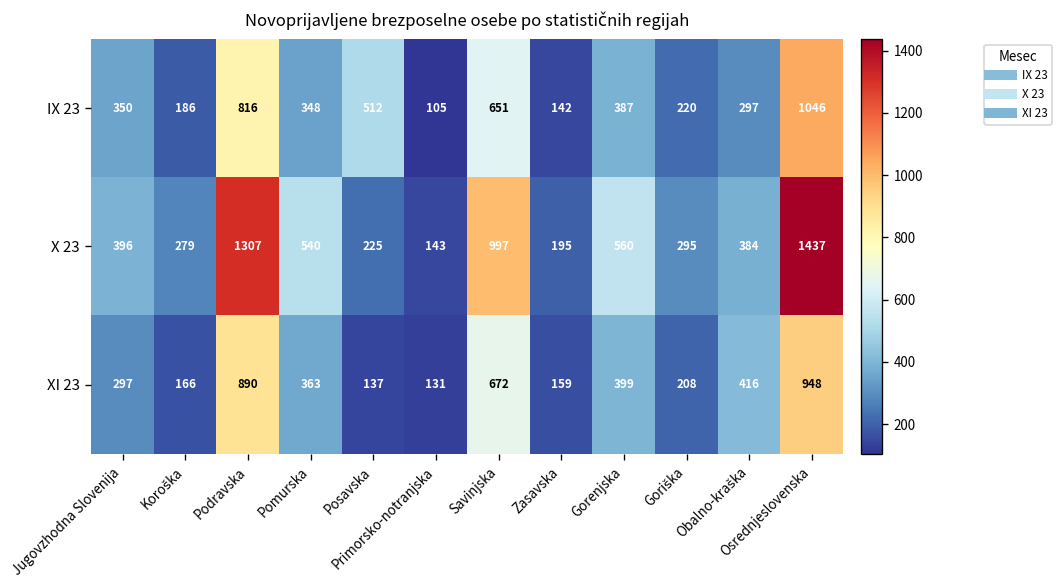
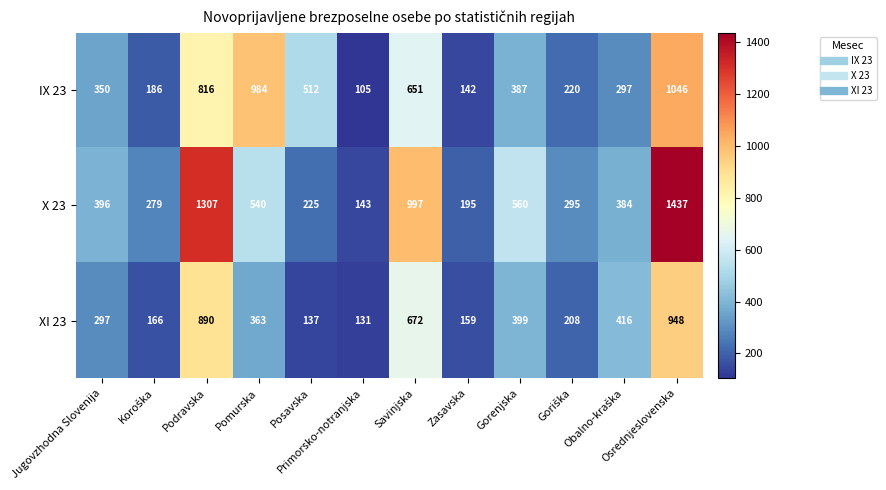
  {
    "IX 23": {
      "Jugovzhodna Slovenija": 350,
      "Koroška": 186,
      "Podravska": 816,
-     "Pomurska": 348,
+     "Pomurska": 984,
      "Posavska": 512,
      "Primorsko-notranjska": 105,
      "Savinjska": 651,
      "Zasavska": 142,
      "Gorenjska": 387,
      "Goriška": 220,
      "Obalno-kraška": 297,
      "Osrednjeslovenska": 1046
    },
    "X 23": {
      "Jugovzhodna Slovenija": 396,
      "Koroška": 279,
      "Podravska": 1307,
      "Pomurska": 540,
      "Posavska": 225,
      "Primorsko-notranjska": 143,
      "Savinjska": 997,
      "Zasavska": 195,
      "Gorenjska": 560,
      "Goriška": 295,
      "Obalno-kraška": 384,
      "Osrednjeslovenska": 1437
    },
    "XI 23": {
      "Jugovzhodna Slovenija": 297,
      "Koroška": 166,
      "Podravska": 890,
      "Pomurska": 363,
      "Posavska": 137,
      "Primorsko-notranjska": 131,
      "Savinjska": 672,
      "Zasavska": 159,
      "Gorenjska": 399,
      "Goriška": 208,
      "Obalno-kraška": 416,
      "Osrednjeslovenska": 948
    }
  }
